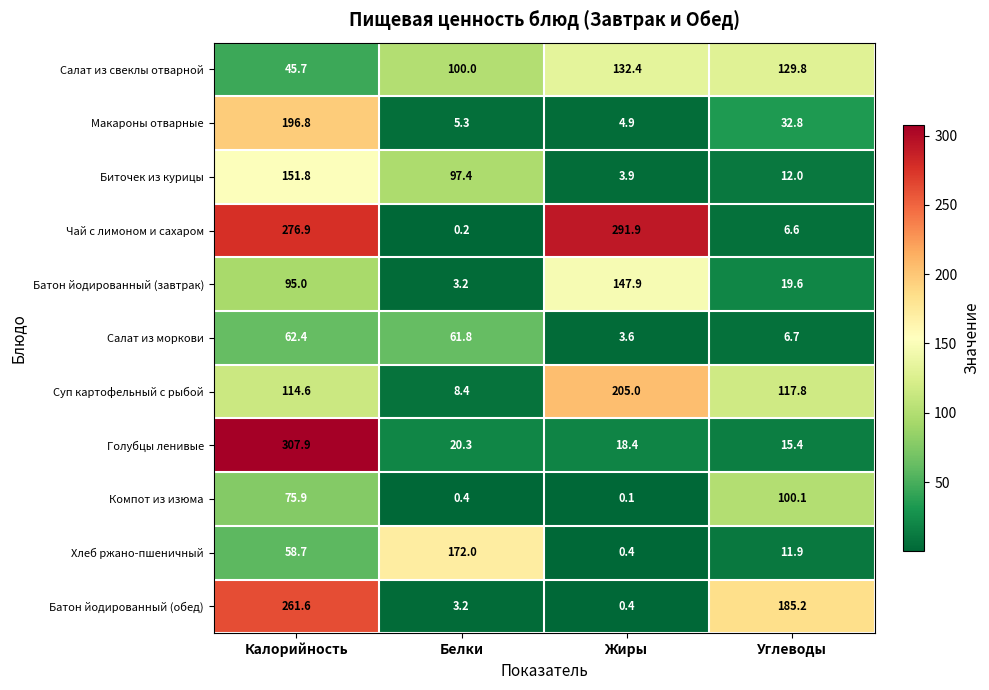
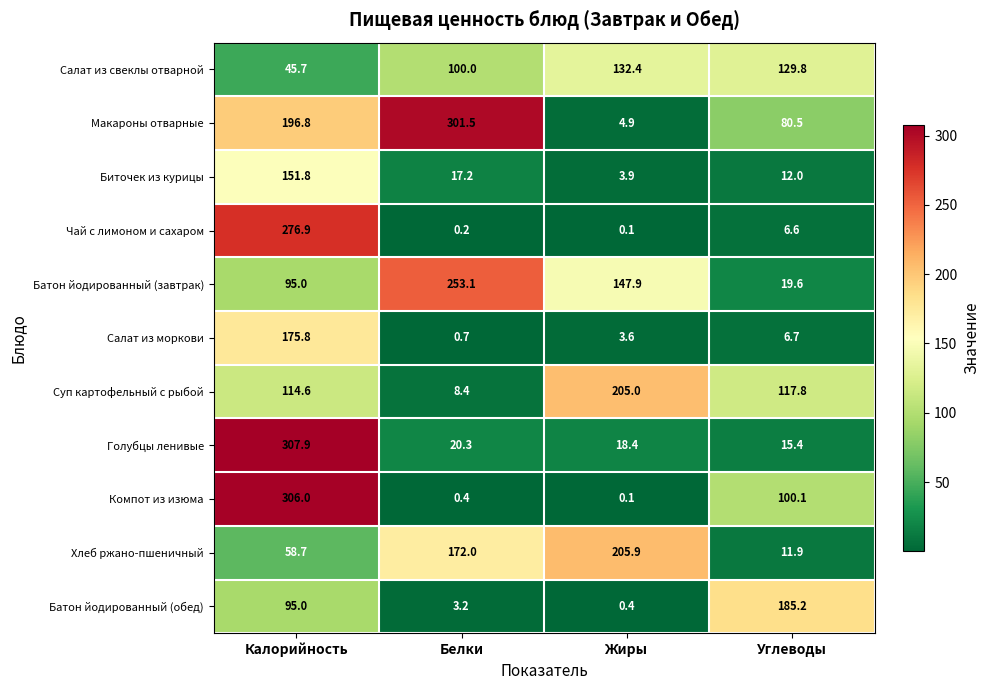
  {
    "Салат из свеклы отварной": {
      "Калорийность": 45.7,
      "Белки": 100.0,
      "Жиры": 132.4,
      "Углеводы": 129.8
    },
    "Макароны отварные": {
      "Калорийность": 196.8,
-     "Белки": 5.3,
+     "Белки": 301.5,
      "Жиры": 4.9,
-     "Углеводы": 32.8
+     "Углеводы": 80.5
    },
    "Биточек из курицы": {
      "Калорийность": 151.8,
-     "Белки": 97.4,
+     "Белки": 17.2,
      "Жиры": 3.9,
      "Углеводы": 12.0
    },
    "Чай с лимоном и сахаром": {
      "Калорийность": 276.9,
      "Белки": 0.2,
-     "Жиры": 291.9,
+     "Жиры": 0.1,
      "Углеводы": 6.6
    },
    "Батон йодированный (завтрак)": {
      "Калорийность": 95.0,
-     "Белки": 3.2,
+     "Белки": 253.1,
      "Жиры": 147.9,
      "Углеводы": 19.6
    },
    "Салат из моркови": {
-     "Калорийность": 62.4,
-     "Белки": 61.8,
+     "Калорийность": 175.8,
+     "Белки": 0.7,
      "Жиры": 3.6,
      "Углеводы": 6.7
    },
    "Суп картофельный с рыбой": {
      "Калорийность": 114.6,
      "Белки": 8.4,
      "Жиры": 205.0,
      "Углеводы": 117.8
    },
    "Голубцы ленивые": {
      "Калорийность": 307.9,
      "Белки": 20.3,
      "Жиры": 18.4,
      "Углеводы": 15.4
    },
    "Компот из изюма": {
-     "Калорийность": 75.9,
+     "Калорийность": 306.0,
      "Белки": 0.4,
      "Жиры": 0.1,
      "Углеводы": 100.1
    },
    "Хлеб ржано-пшеничный": {
      "Калорийность": 58.7,
      "Белки": 172.0,
-     "Жиры": 0.4,
+     "Жиры": 205.9,
      "Углеводы": 11.9
    },
    "Батон йодированный (обед)": {
-     "Калорийность": 261.6,
+     "Калорийность": 95.0,
      "Белки": 3.2,
      "Жиры": 0.4,
      "Углеводы": 185.2
    }
  }
